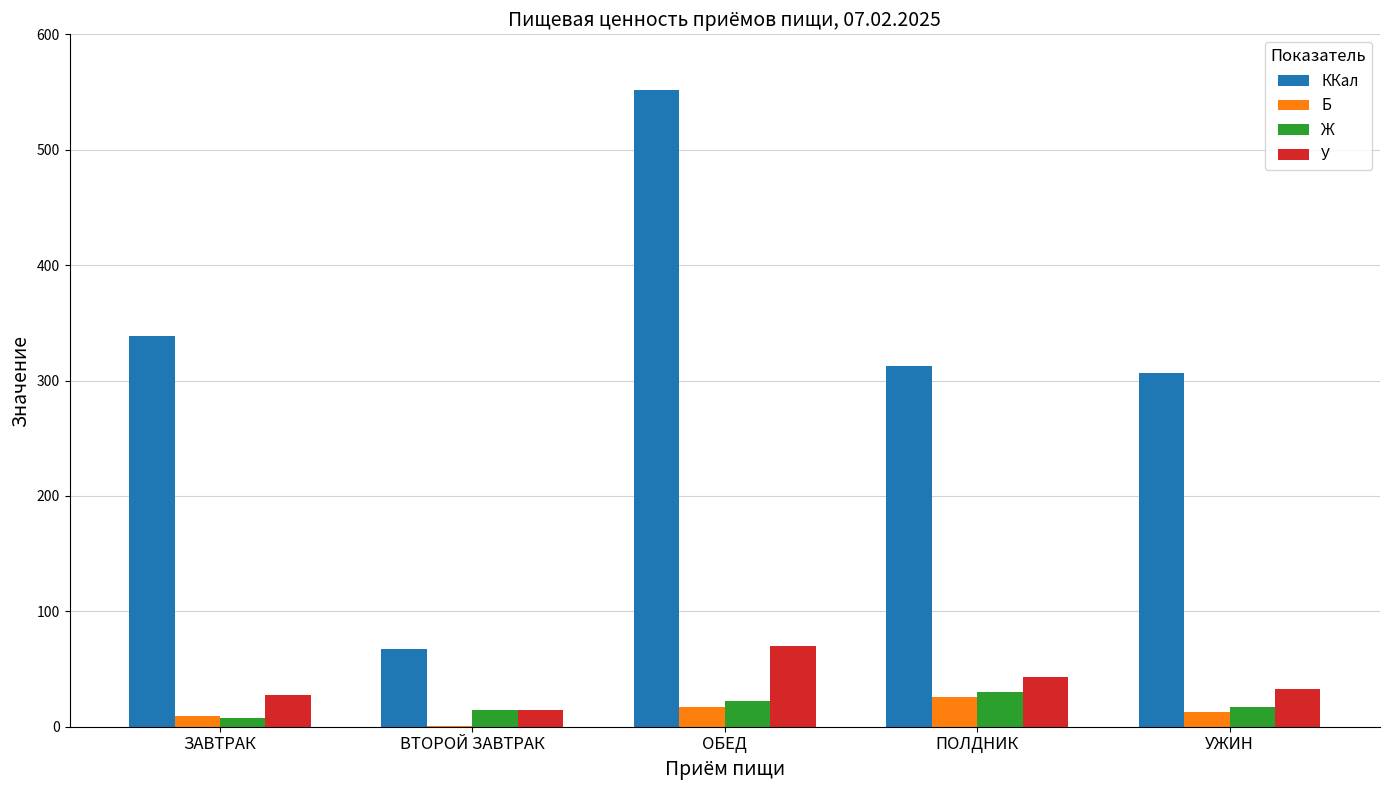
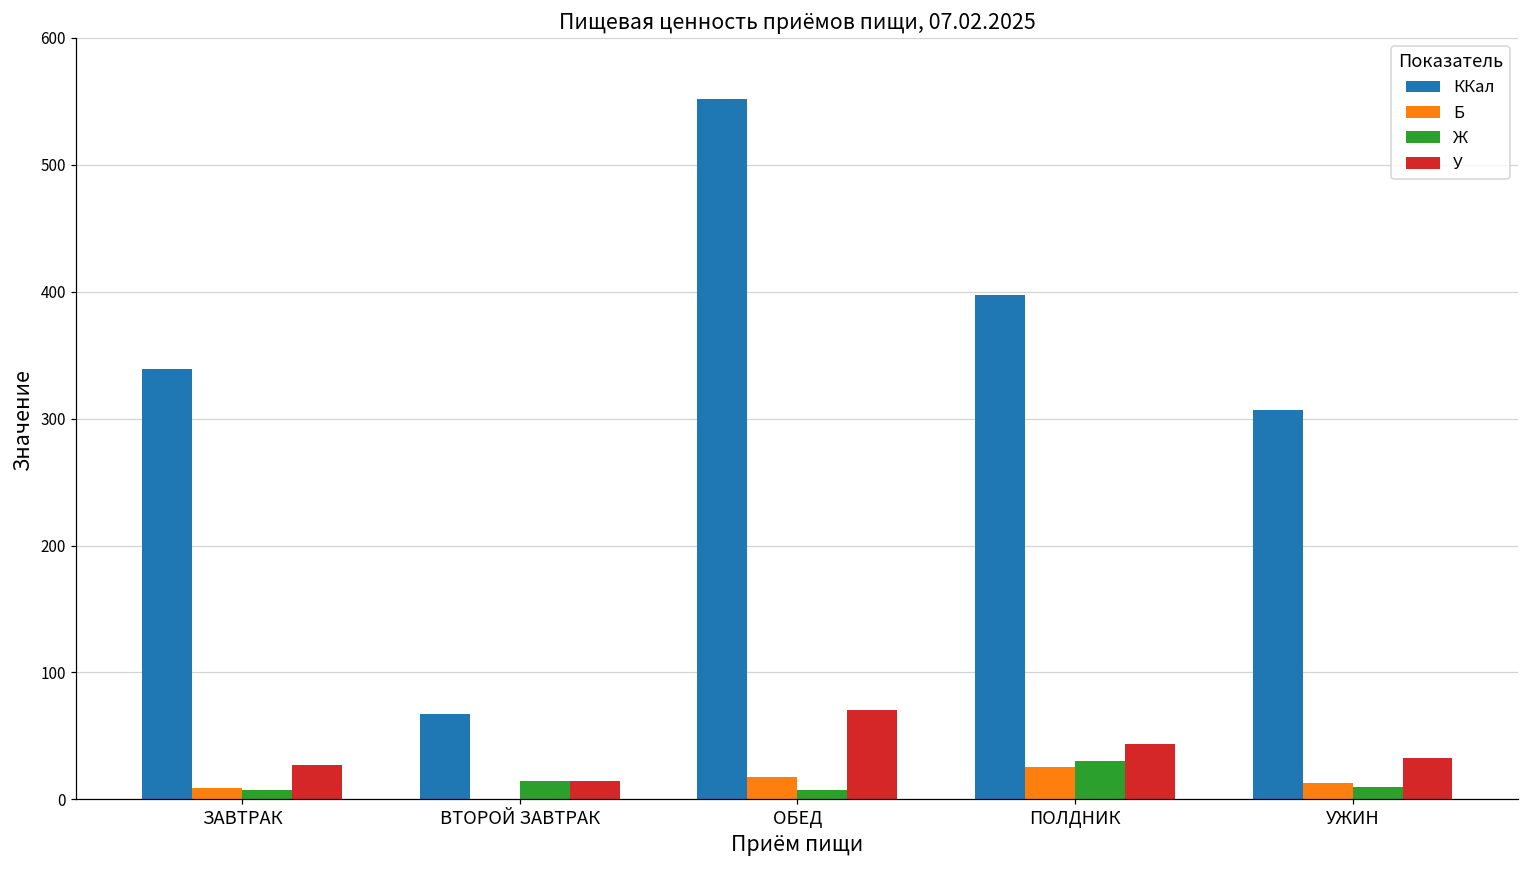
  {
    "ККал": {
      "ЗАВТРАК": 339,
      "ВТОРОЙ ЗАВТРАК": 67,
      "ОБЕД": 551,
-     "ПОЛДНИК": 313,
+     "ПОЛДНИК": 397,
      "УЖИН": 307
    },
    "Б": {
      "ЗАВТРАК": 9,
      "ОБЕД": 17,
      "ПОЛДНИК": 26,
      "УЖИН": 13
    },
    "Ж": {
      "ЗАВТРАК": 7,
      "ВТОРОЙ ЗАВТРАК": 15,
-     "ОБЕД": 22,
+     "ОБЕД": 8,
      "ПОЛДНИК": 30,
-     "УЖИН": 17
+     "УЖИН": 10
    },
    "У": {
      "ЗАВТРАК": 27,
      "ВТОРОЙ ЗАВТРАК": 15,
      "ОБЕД": 70,
      "ПОЛДНИК": 43,
      "УЖИН": 32
    }
  }
